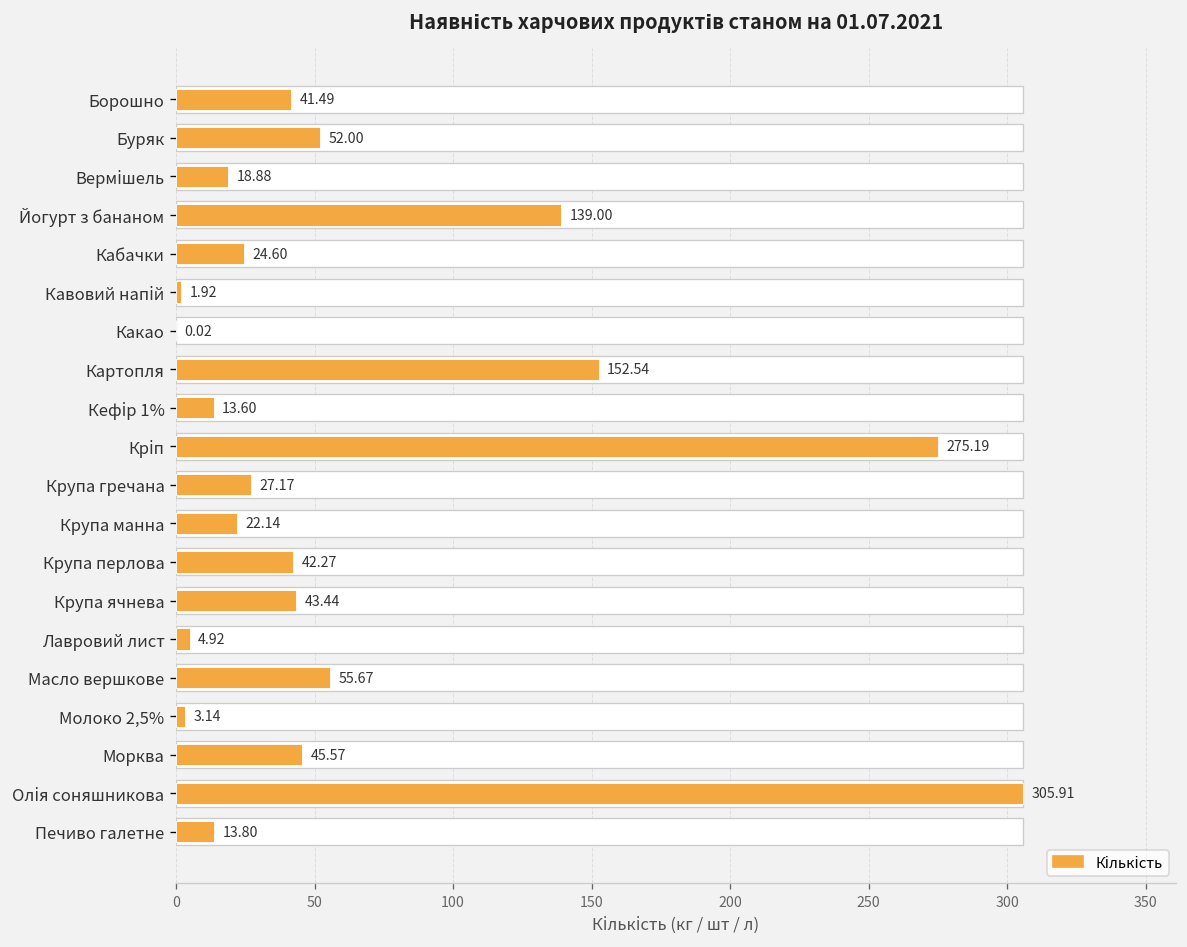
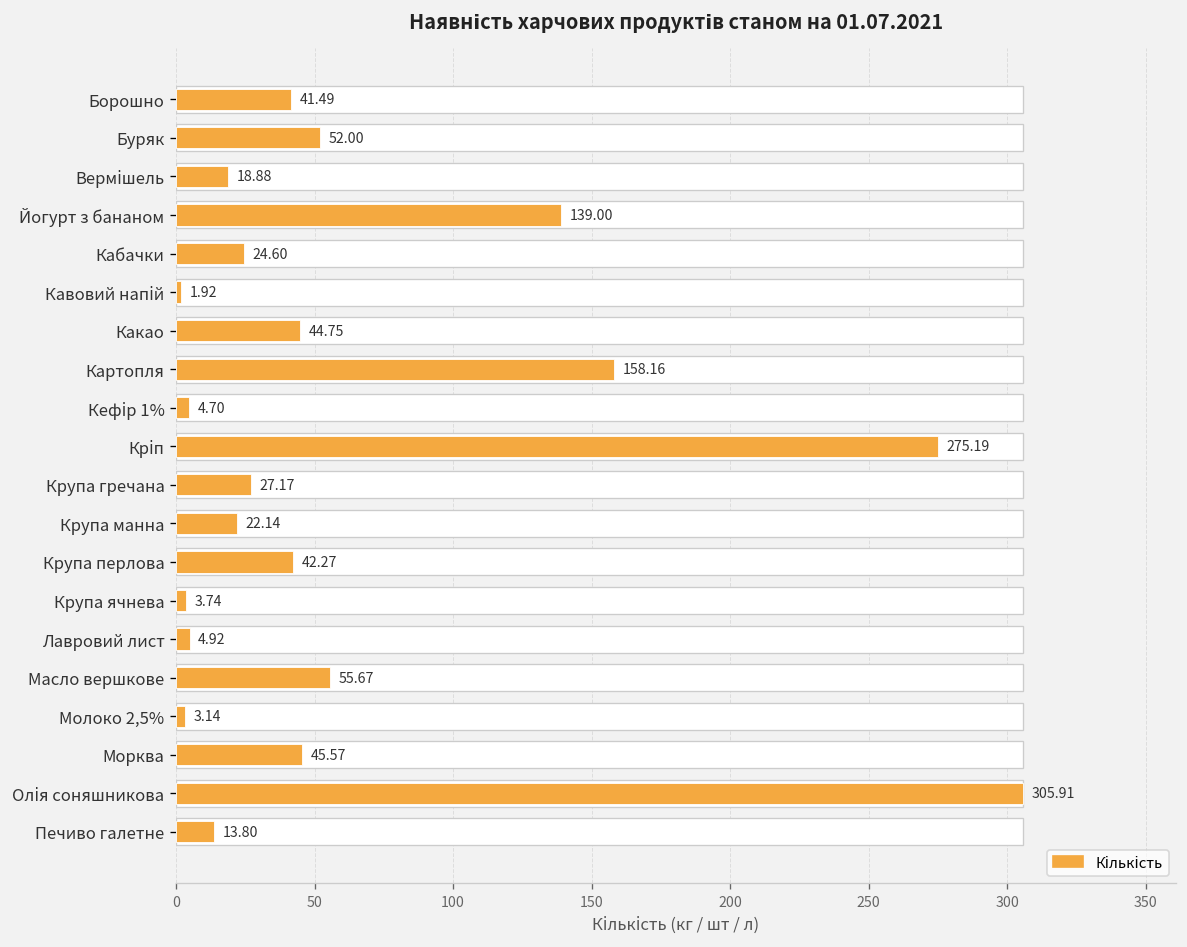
  {
    "Кількість": {
-     "Какао": 0.02,
-     "Картопля": 152.54,
-     "Кефір 1%": 13.60,
-     "Крупа ячнева": 43.44,
+     "Какао": 44.75,
+     "Картопля": 158.16,
+     "Кефір 1%": 4.70,
+     "Крупа ячнева": 3.74,
      "Олія соняшникова": 305.91
    }
  }
